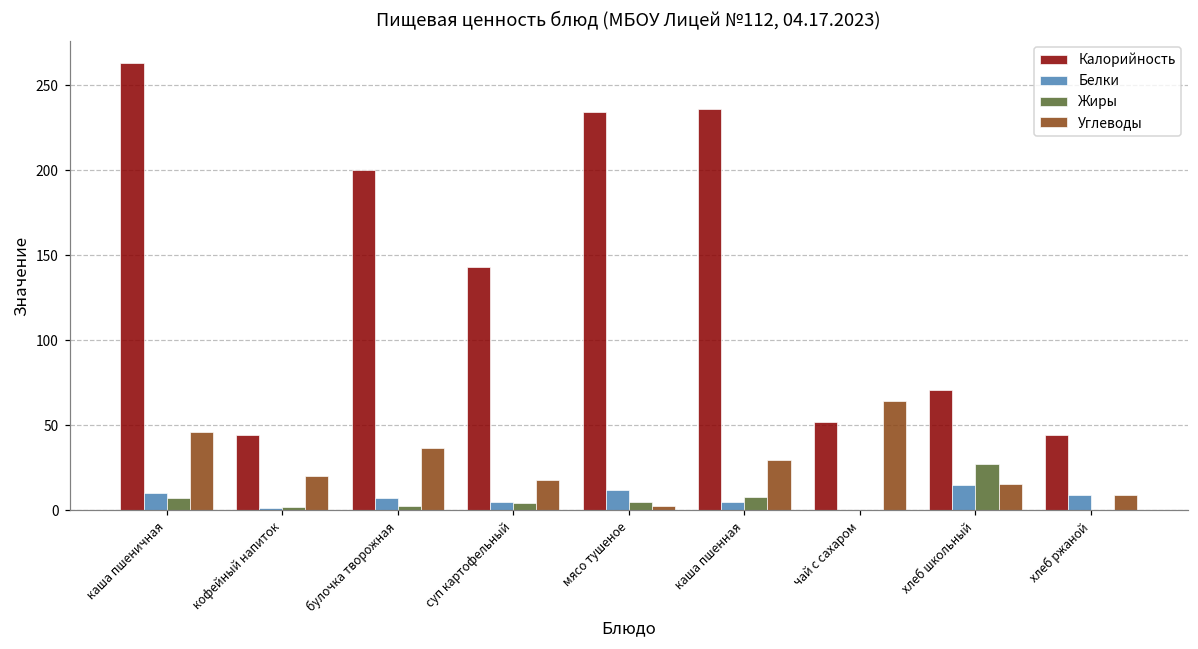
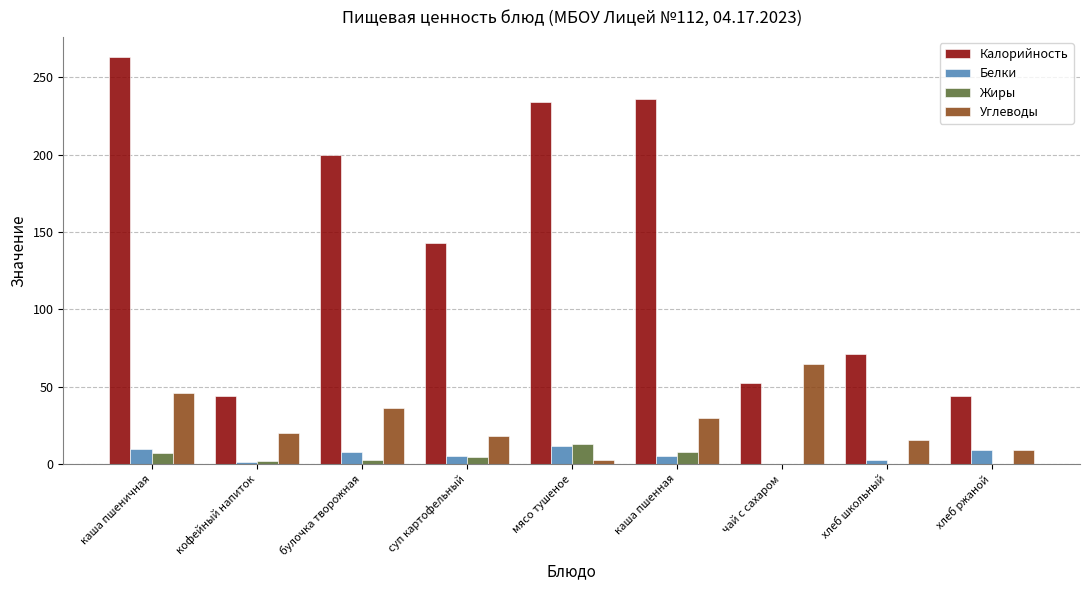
  {
    "Калорийность": {
      "каша пшеничная": 263,
      "кофейный напиток": 44,
      "булочка творожная": 200,
      "суп картофельный": 143,
      "мясо тушеное": 234,
      "каша пшенная": 236,
      "чай с сахаром": 52,
      "хлеб школьный": 71,
      "хлеб ржаной": 44
    },
    "Белки": {
      "каша пшеничная": 10,
      "булочка творожная": 8,
      "суп картофельный": 5,
      "мясо тушеное": 12,
      "каша пшенная": 5,
      "чай с сахаром": 0,
-     "хлеб школьный": 15,
+     "хлеб школьный": 2,
      "хлеб ржаной": 9
    },
    "Жиры": {
      "каша пшеничная": 7,
      "кофейный напиток": 2,
      "булочка творожная": 3,
      "суп картофельный": 4,
-     "мясо тушеное": 5,
+     "мясо тушеное": 13,
      "каша пшенная": 8,
      "чай с сахаром": 0,
-     "хлеб школьный": 27,
+     "хлеб школьный": 0,
      "хлеб ржаной": 0
    },
    "Углеводы": {
      "каша пшеничная": 46,
      "кофейный напиток": 20,
      "булочка творожная": 36,
      "суп картофельный": 18,
      "мясо тушеное": 3,
      "каша пшенная": 30,
      "чай с сахаром": 64,
      "хлеб школьный": 16,
      "хлеб ржаной": 9
    }
  }
